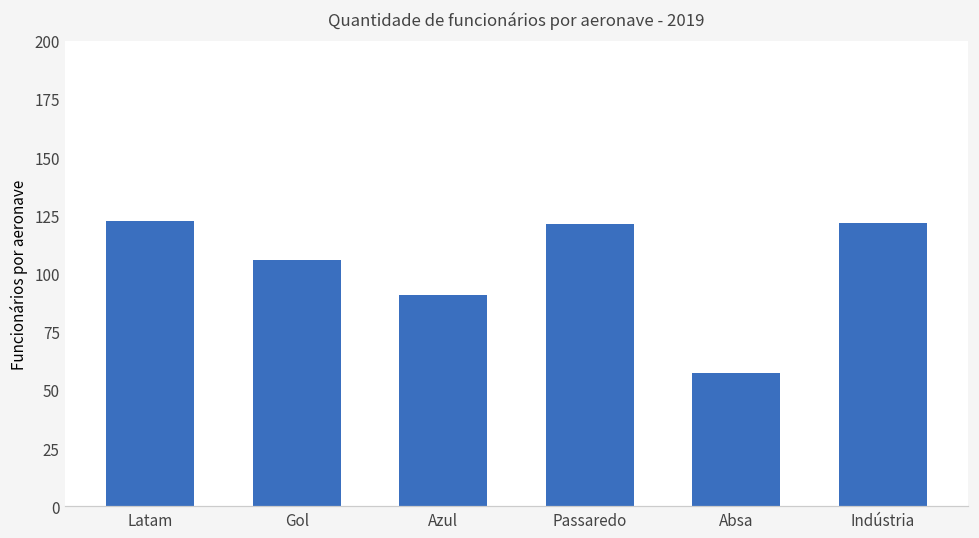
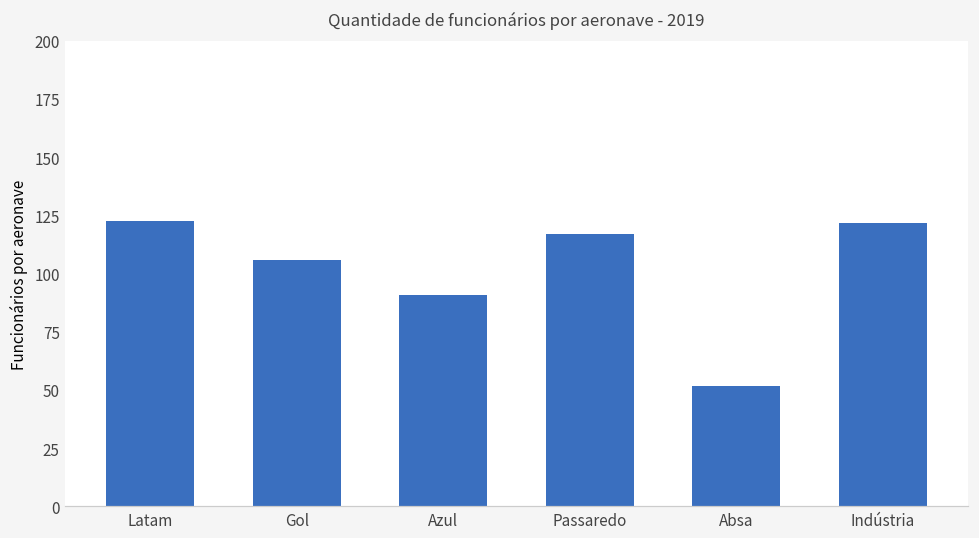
  {
    "Latam": 123,
    "Gol": 106,
    "Azul": 91,
-   "Passaredo": 121,
-   "Absa": 57,
+   "Passaredo": 117,
+   "Absa": 52,
    "Indústria": 122
  }
